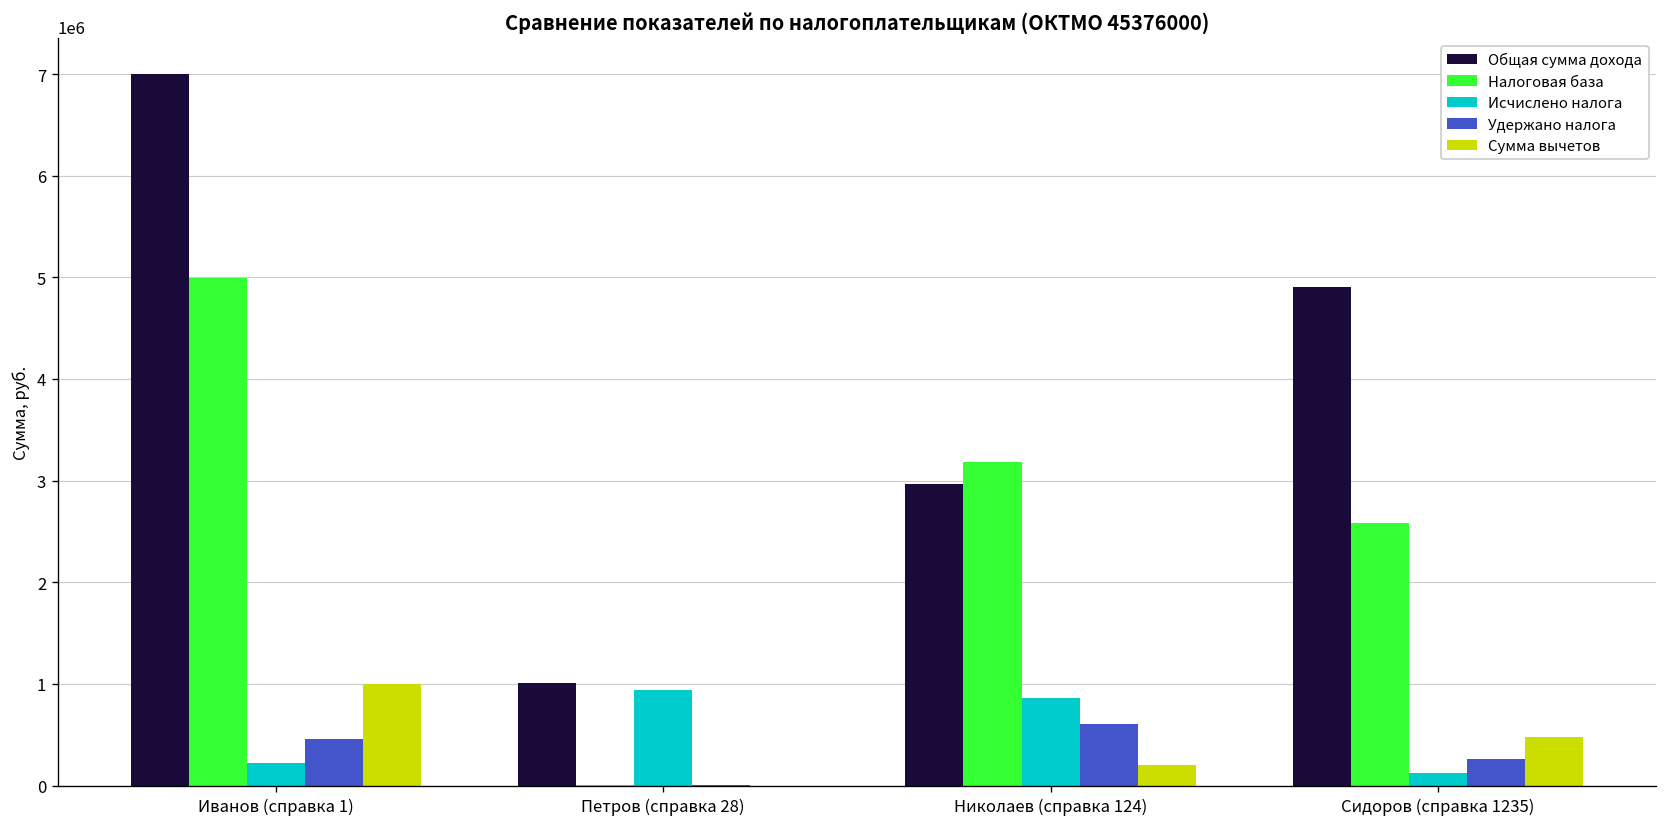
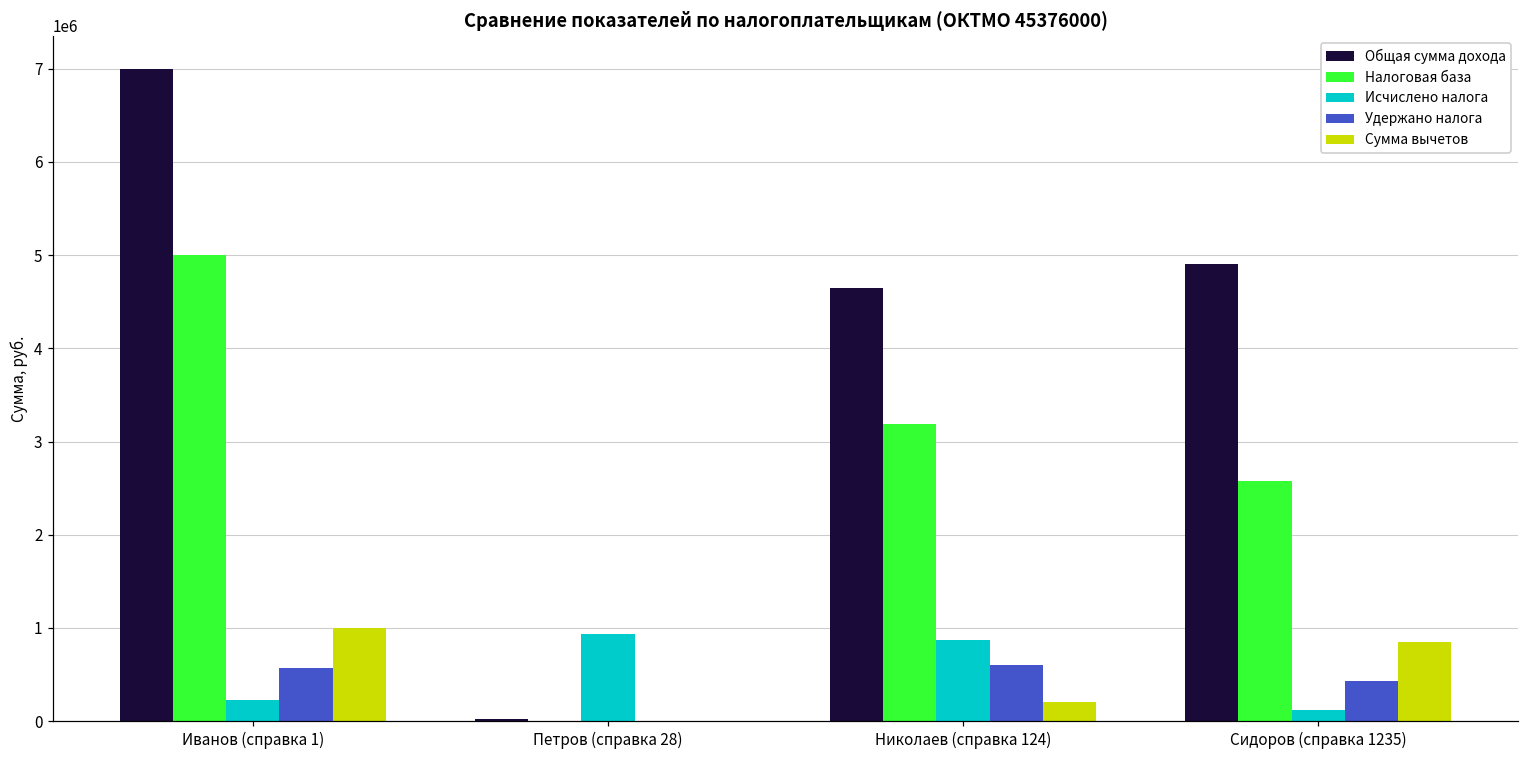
  {
    "Общая сумма дохода": {
      "Иванов (справка 1)": 7000000,
-     "Петров (справка 28)": 1000000,
-     "Николаев (справка 124)": 3000000,
+     "Петров (справка 28)": 0,
+     "Николаев (справка 124)": 4700000,
      "Сидоров (справка 1235)": 4900000
    },
    "Налоговая база": {
      "Иванов (справка 1)": 5000000,
      "Николаев (справка 124)": 3200000,
      "Сидоров (справка 1235)": 2600000
    },
    "Исчислено налога": {
      "Иванов (справка 1)": 200000,
      "Петров (справка 28)": 900000,
      "Николаев (справка 124)": 900000,
      "Сидоров (справка 1235)": 100000
    },
    "Удержано налога": {
-     "Иванов (справка 1)": 500000,
+     "Иванов (справка 1)": 600000,
      "Николаев (справка 124)": 600000,
-     "Сидоров (справка 1235)": 300000
+     "Сидоров (справка 1235)": 400000
    },
    "Сумма вычетов": {
      "Иванов (справка 1)": 1000000,
      "Петров (справка 28)": 0,
      "Николаев (справка 124)": 200000,
-     "Сидоров (справка 1235)": 500000
+     "Сидоров (справка 1235)": 800000
    }
  }
